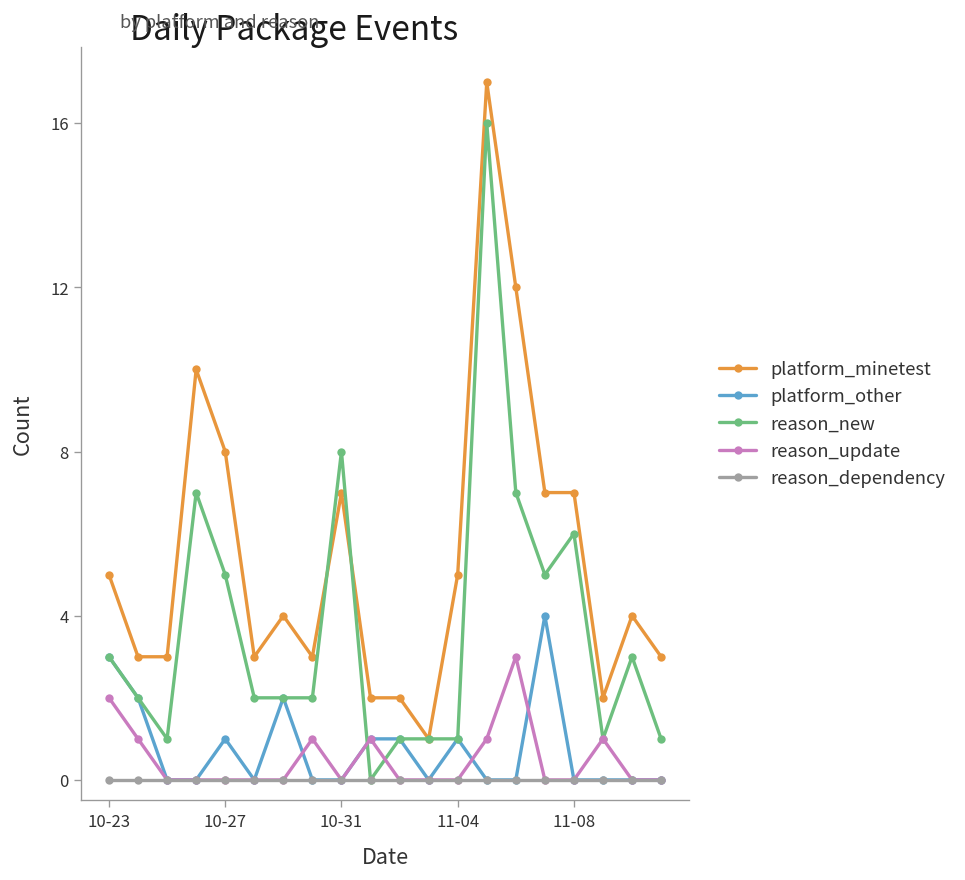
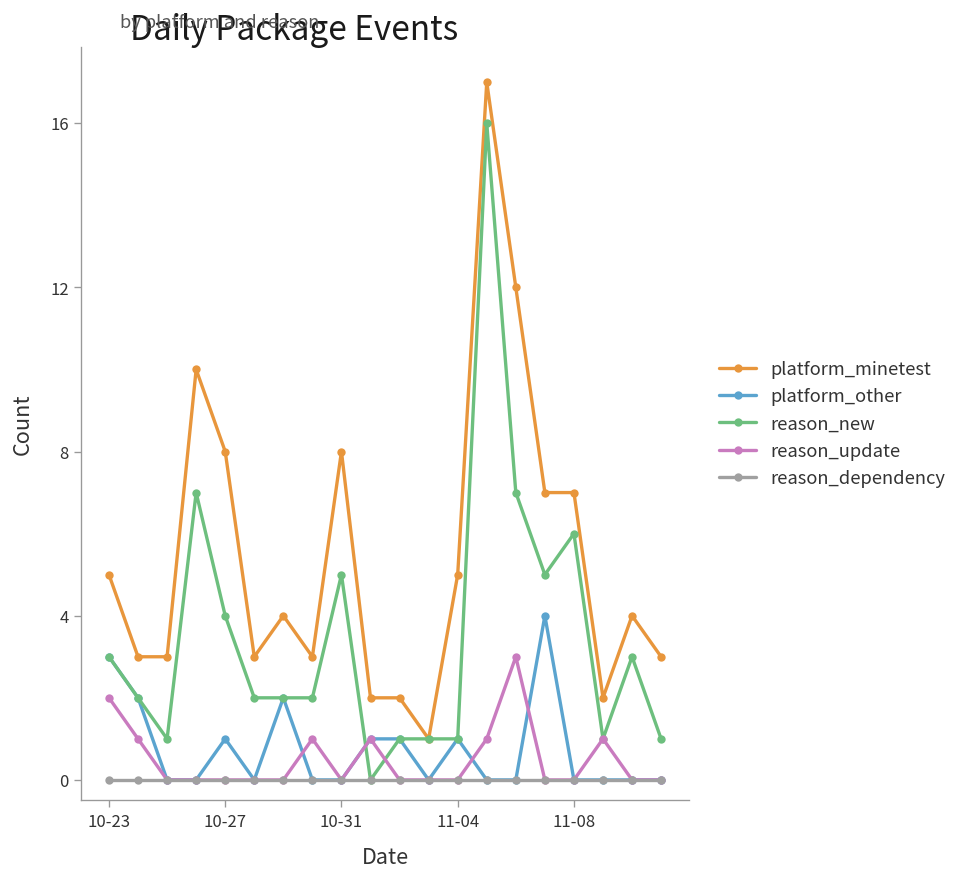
  {
    "platform_minetest": {
      "10-23": 5,
      "10-27": 8,
-     "10-31": 7,
+     "10-31": 8,
      "11-04": 5,
      "11-08": 7
    },
    "platform_other": {
      "10-27": 1
    },
    "reason_new": {
-     "10-27": 5,
-     "10-31": 8,
+     "10-27": 4,
+     "10-31": 5,
      "11-08": 6
    },
    "reason_update": {
      "10-23": 2
    },
    "reason_dependency": {
      "10-23": 0
    }
  }
